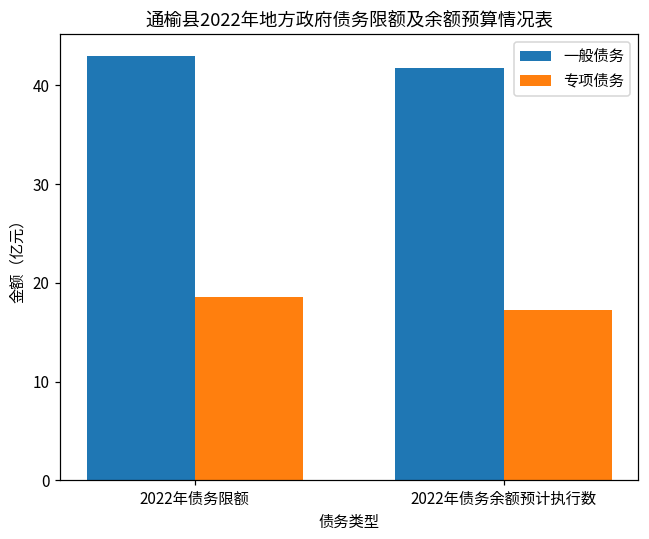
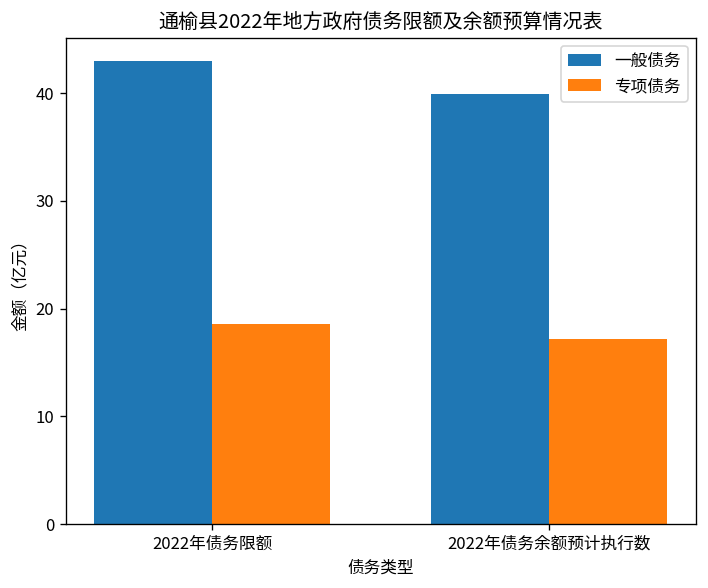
  {
    "一般债务": {
      "2022年债务限额": 43,
-     "2022年债务余额预计执行数": 42
+     "2022年债务余额预计执行数": 40
    },
    "专项债务": {
      "2022年债务限额": 19,
      "2022年债务余额预计执行数": 17
    }
  }
